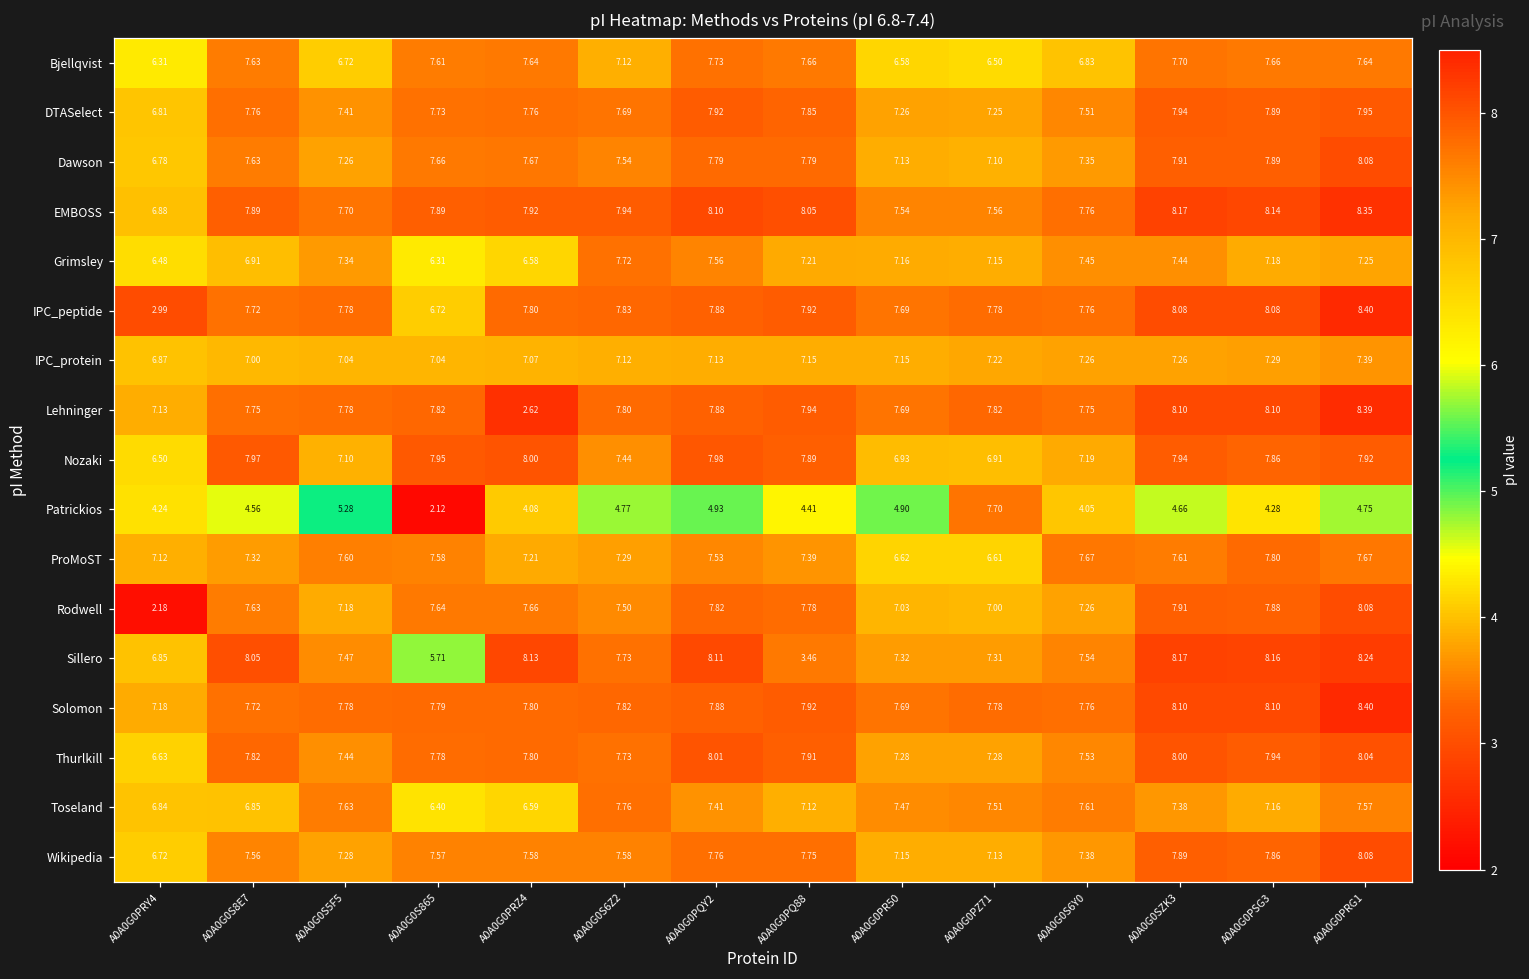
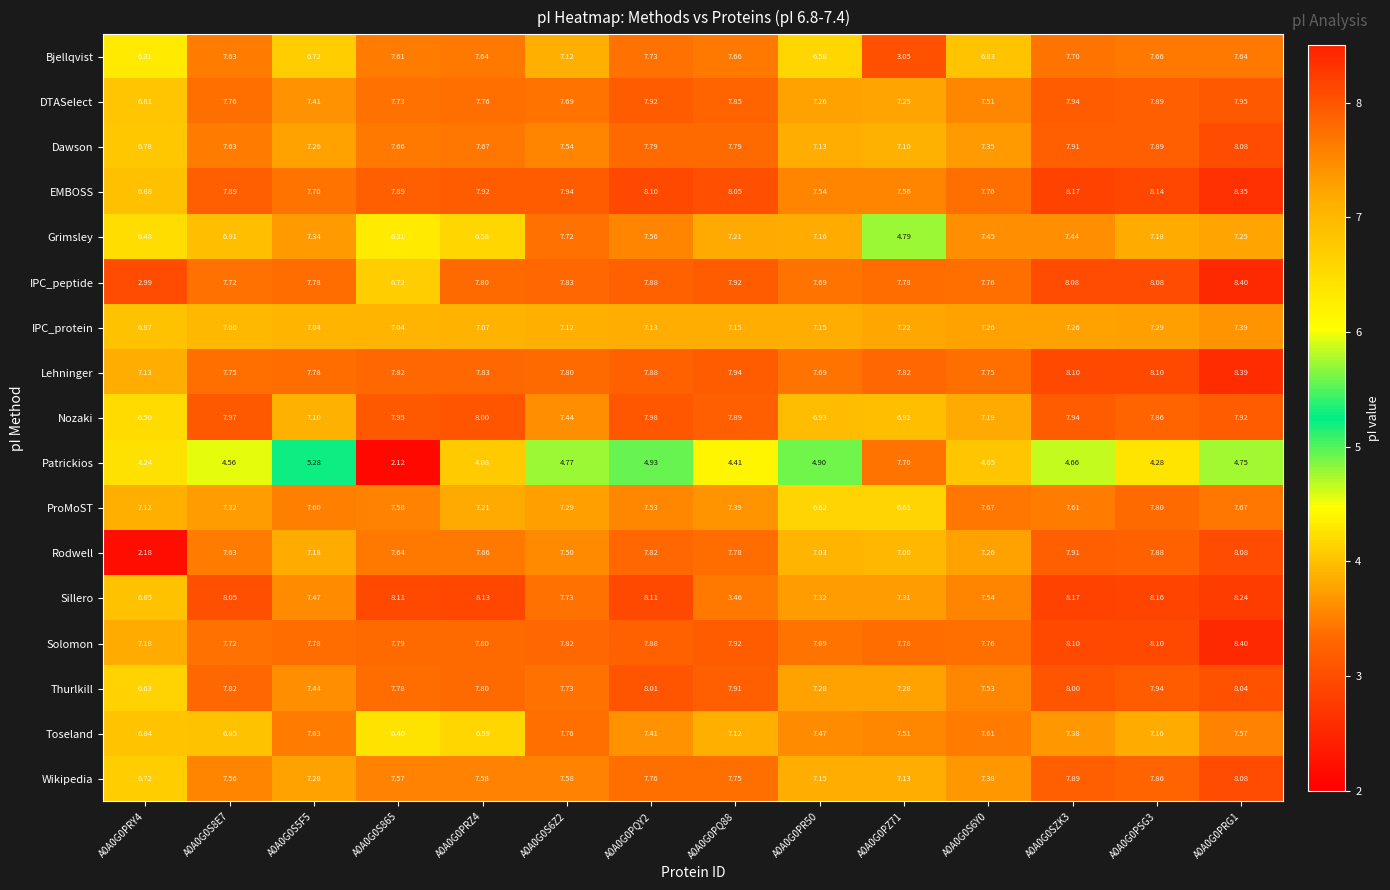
  {
    "Bjellqvist": {
      "A0A0G0PRY4": 6.31,
      "A0A0G0S8E7": 7.63,
      "A0A0G0S5F5": 6.72,
      "A0A0G0S865": 7.61,
      "A0A0G0PRZ4": 7.64,
      "A0A0G0S6Z2": 7.12,
      "A0A0G0PQY2": 7.73,
      "A0A0G0PQ88": 7.66,
      "A0A0G0PR50": 6.58,
-     "A0A0G0PZ71": 6.50,
+     "A0A0G0PZ71": 3.05,
      "A0A0G0S6Y0": 6.83,
      "A0A0G0SZK3": 7.70,
      "A0A0G0PSG3": 7.66,
      "A0A0G0PRG1": 7.64
    },
    "Grimsley": {
      "A0A0G0PRY4": 6.48,
      "A0A0G0S8E7": 6.91,
      "A0A0G0S5F5": 7.34,
      "A0A0G0S865": 6.31,
      "A0A0G0PRZ4": 6.58,
      "A0A0G0S6Z2": 7.72,
      "A0A0G0PQY2": 7.56,
      "A0A0G0PQ88": 7.21,
      "A0A0G0PR50": 7.16,
-     "A0A0G0PZ71": 7.15,
+     "A0A0G0PZ71": 4.79,
      "A0A0G0S6Y0": 7.45,
      "A0A0G0SZK3": 7.44,
      "A0A0G0PSG3": 7.18,
      "A0A0G0PRG1": 7.25
    },
    "Lehninger": {
      "A0A0G0PRY4": 7.13,
      "A0A0G0S8E7": 7.75,
      "A0A0G0S5F5": 7.78,
      "A0A0G0S865": 7.82,
-     "A0A0G0PRZ4": 2.62,
+     "A0A0G0PRZ4": 7.83,
      "A0A0G0S6Z2": 7.80,
      "A0A0G0PQY2": 7.88,
      "A0A0G0PQ88": 7.94,
      "A0A0G0PR50": 7.69,
      "A0A0G0PZ71": 7.82,
      "A0A0G0S6Y0": 7.75,
      "A0A0G0SZK3": 8.10,
      "A0A0G0PSG3": 8.10,
      "A0A0G0PRG1": 8.39
    },
    "Sillero": {
      "A0A0G0PRY4": 6.85,
      "A0A0G0S8E7": 8.05,
      "A0A0G0S5F5": 7.47,
-     "A0A0G0S865": 5.71,
+     "A0A0G0S865": 8.11,
      "A0A0G0PRZ4": 8.13,
      "A0A0G0S6Z2": 7.73,
      "A0A0G0PQY2": 8.11,
      "A0A0G0PQ88": 3.46,
      "A0A0G0PR50": 7.32,
      "A0A0G0PZ71": 7.31,
      "A0A0G0S6Y0": 7.54,
      "A0A0G0SZK3": 8.17,
      "A0A0G0PSG3": 8.16,
      "A0A0G0PRG1": 8.24
    }
  }
